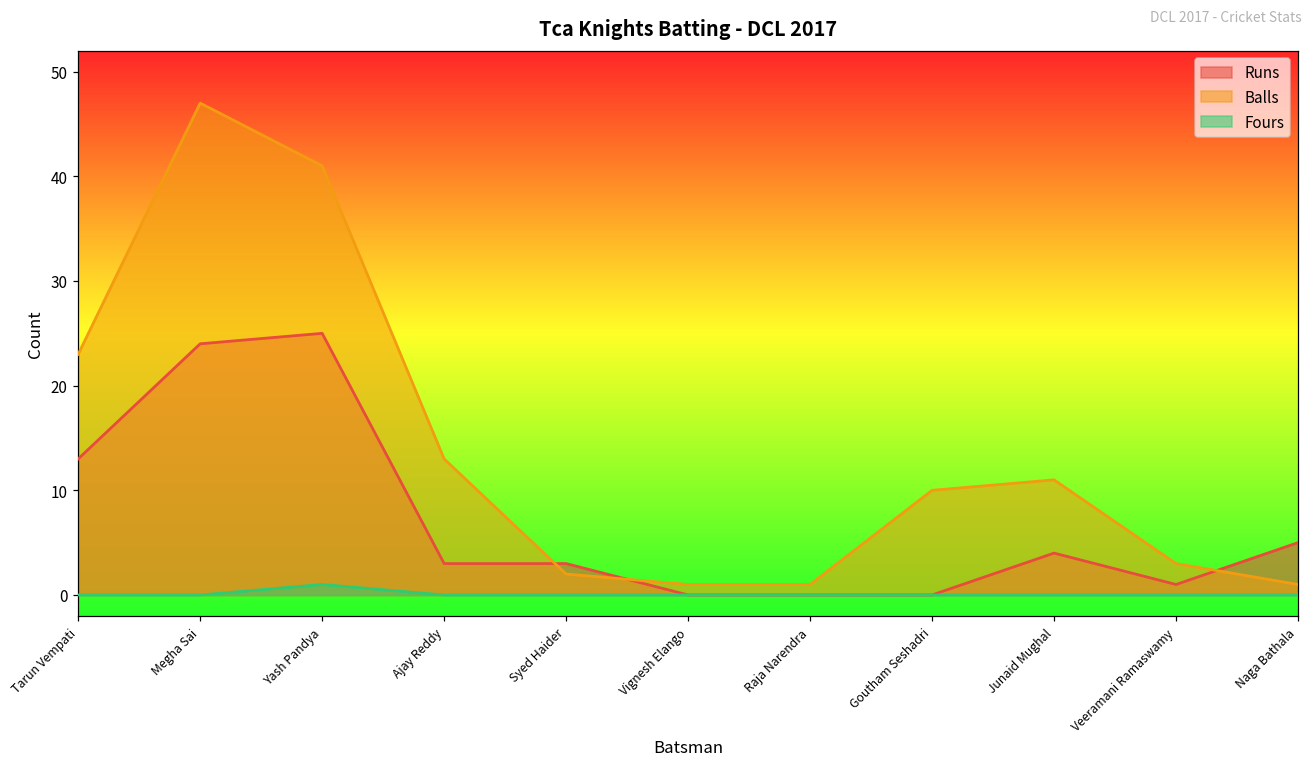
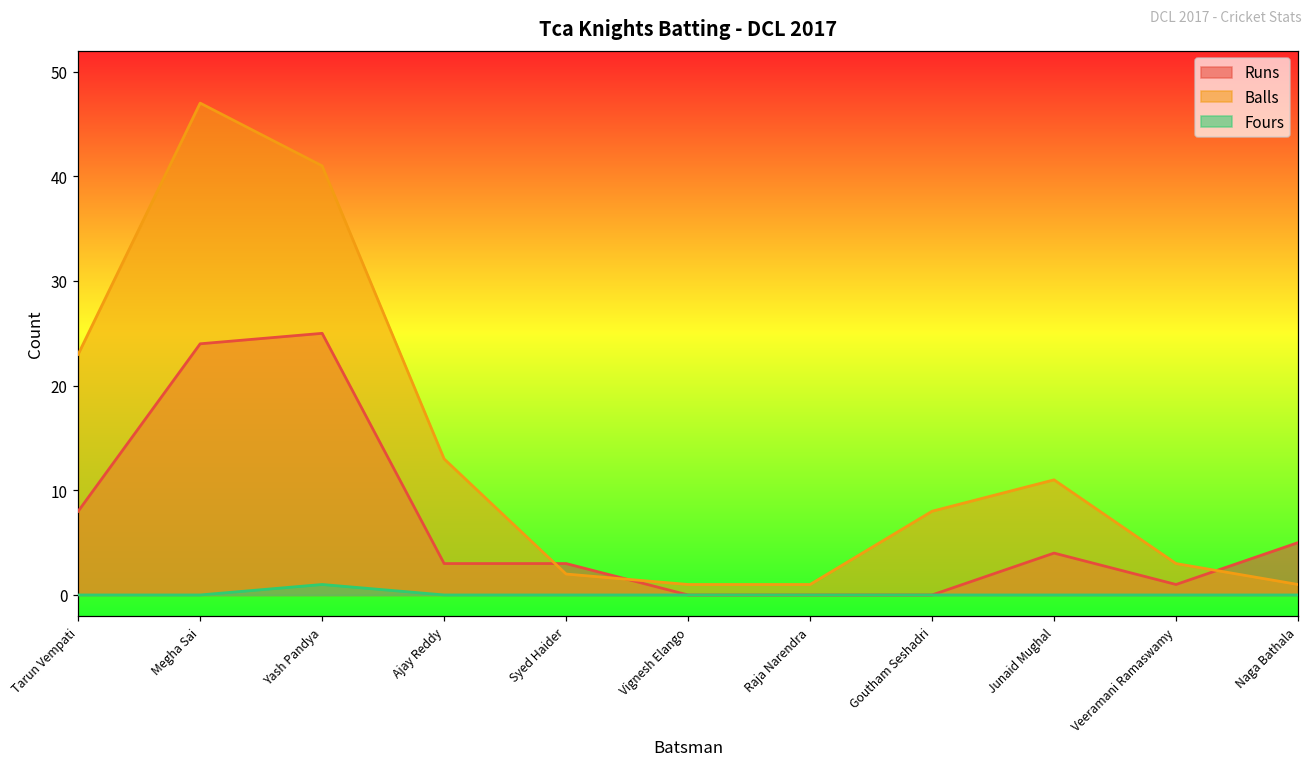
  {
    "Runs": {
-     "Tarun Vempati": 13,
+     "Tarun Vempati": 8,
      "Megha Sai": 24,
      "Yash Pandya": 25,
      "Ajay Reddy": 3,
      "Syed Haider": 3,
      "Junaid Mughal": 4,
      "Veeramani Ramaswamy": 1,
      "Naga Bathala": 5
    },
    "Balls": {
      "Tarun Vempati": 23,
      "Megha Sai": 47,
      "Yash Pandya": 41,
      "Ajay Reddy": 13,
      "Syed Haider": 2,
      "Vignesh Elango": 1,
      "Raja Narendra": 1,
-     "Goutham Seshadri": 10,
+     "Goutham Seshadri": 8,
      "Junaid Mughal": 11,
      "Veeramani Ramaswamy": 3,
      "Naga Bathala": 1
    },
    "Fours": {
      "Tarun Vempati": 0,
      "Megha Sai": 0,
      "Yash Pandya": 1,
      "Ajay Reddy": 0,
      "Syed Haider": 0,
      "Junaid Mughal": 0,
      "Veeramani Ramaswamy": 0,
      "Naga Bathala": 0
    }
  }
